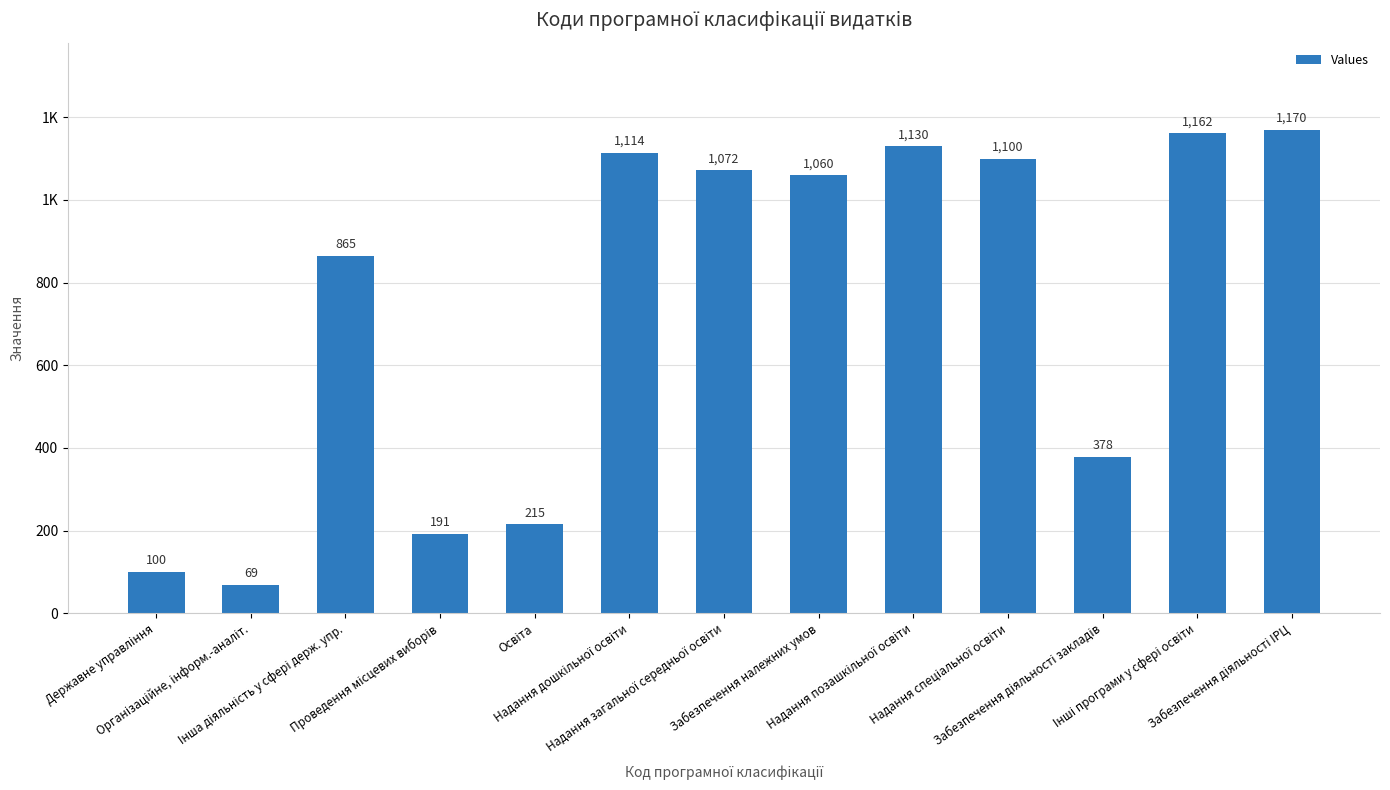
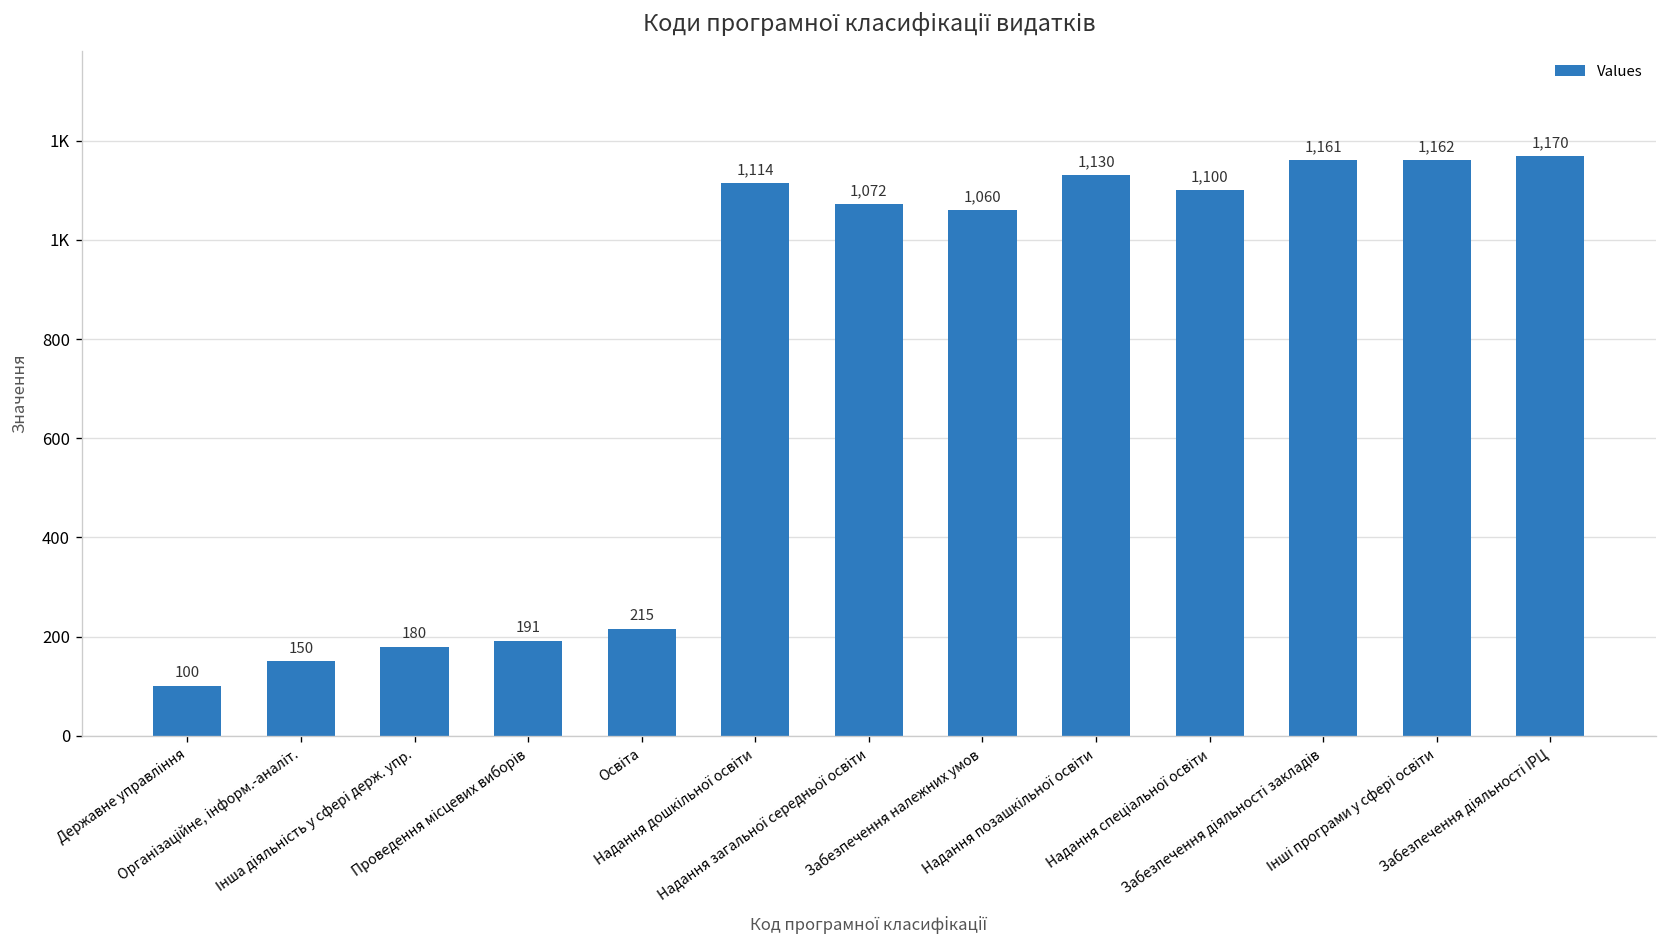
  {
    "Державне управління": "100",
-   "Організаційне, інформ.-аналіт.": "69",
-   "Інша діяльність у сфері держ. упр.": "865",
+   "Організаційне, інформ.-аналіт.": "150",
+   "Інша діяльність у сфері держ. упр.": "180",
    "Проведення місцевих виборів": "191",
    "Освіта": "215",
    "Надання дошкільної освіти": "1,114",
    "Надання загальної середньої освіти": "1,072",
    "Забезпечення належних умов": "1,060",
    "Надання позашкільної освіти": "1,130",
    "Надання спеціальної освіти": "1,100",
-   "Забезпечення діяльності закладів": "378",
+   "Забезпечення діяльності закладів": "1,161",
    "Інші програми у сфері освіти": "1,162",
    "Забезпечення діяльності ІРЦ": "1,170"
  }
